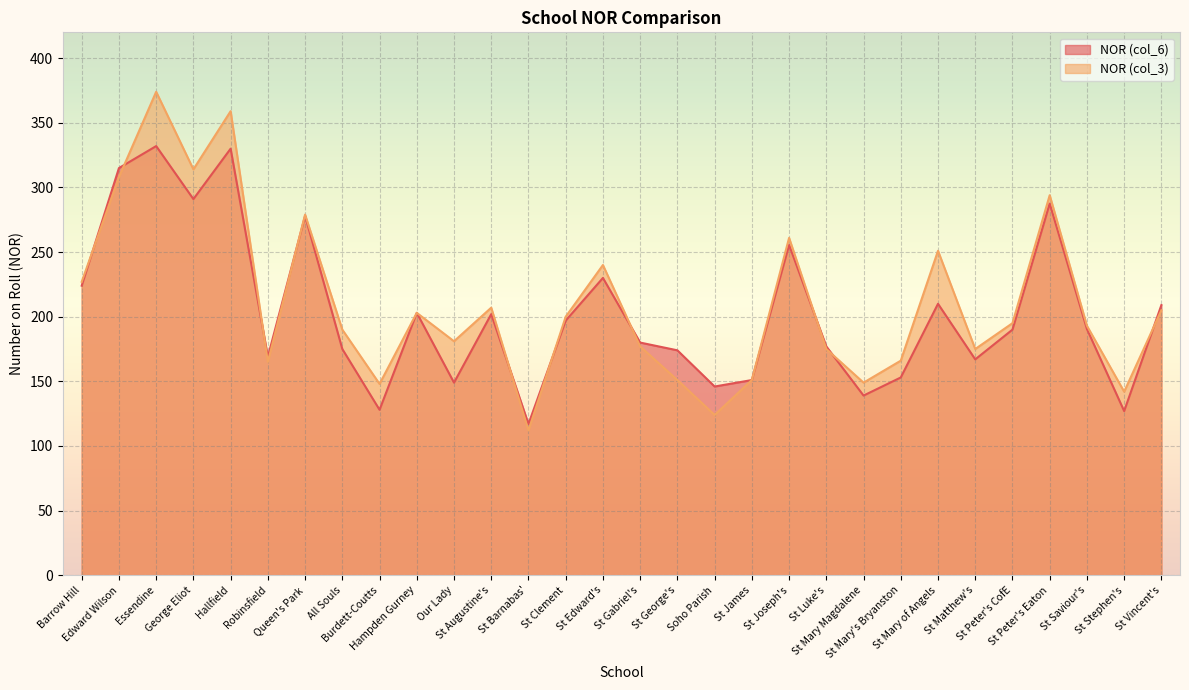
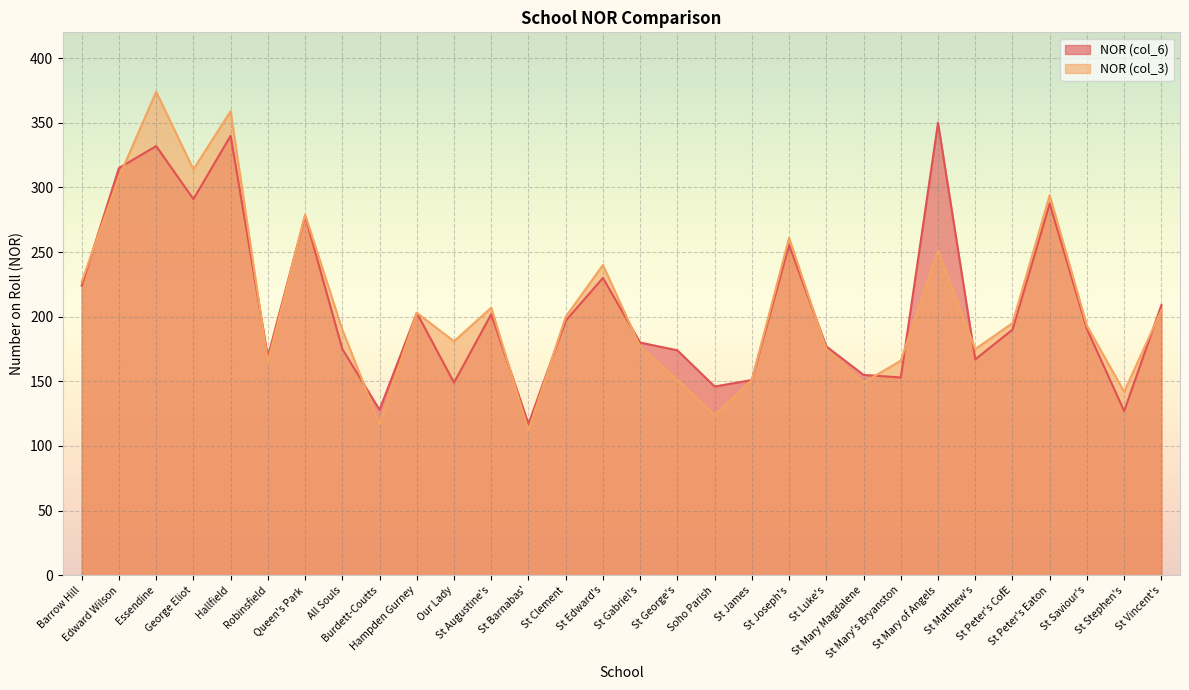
  {
    "NOR (col_6)": {
      "Barrow Hill": 224,
      "Edward Wilson": 315,
      "Essendine": 332,
      "George Eliot": 291,
-     "Hallfield": 330,
+     "Hallfield": 340,
      "Robinsfield": 169,
      "All Souls": 175,
      "Burdett-Coutts": 128,
      "Our Lady": 149,
      "St Augustine's": 202,
      "St Barnabas'": 117,
      "St Clement": 197,
      "St Edward's": 230,
      "St Gabriel's": 180,
      "St George's": 174,
      "Soho Parish": 146,
      "St Joseph's": 256,
      "St Luke's": 177,
-     "St Mary Magdalene": 139,
+     "St Mary Magdalene": 155,
      "St Mary's Bryanston": 153,
-     "St Mary of Angels": 210,
+     "St Mary of Angels": 350,
      "St Matthew's": 167,
      "St Peter's CofE": 190,
      "St Peter's Eaton": 288,
      "St Saviour's": 191,
      "St Stephen's": 127,
      "St Vincent's": 209
    },
    "NOR (col_3)": {
      "Barrow Hill": 227,
      "Edward Wilson": 308,
      "Essendine": 374,
      "George Eliot": 314,
      "Hallfield": 359,
      "Robinsfield": 165,
      "All Souls": 190,
-     "Burdett-Coutts": 148,
+     "Burdett-Coutts": 117,
      "Our Lady": 181,
      "St Augustine's": 207,
      "St Barnabas'": 112,
      "St Clement": 200,
      "St Edward's": 240,
      "St Gabriel's": 177,
      "St George's": 151,
      "Soho Parish": 124,
      "St Joseph's": 261,
      "St Luke's": 175,
      "St Mary Magdalene": 149,
      "St Mary's Bryanston": 166,
      "St Mary of Angels": 251,
      "St Matthew's": 175,
      "St Peter's CofE": 195,
      "St Peter's Eaton": 294,
      "St Saviour's": 193,
      "St Stephen's": 142,
      "St Vincent's": 205
    }
  }
